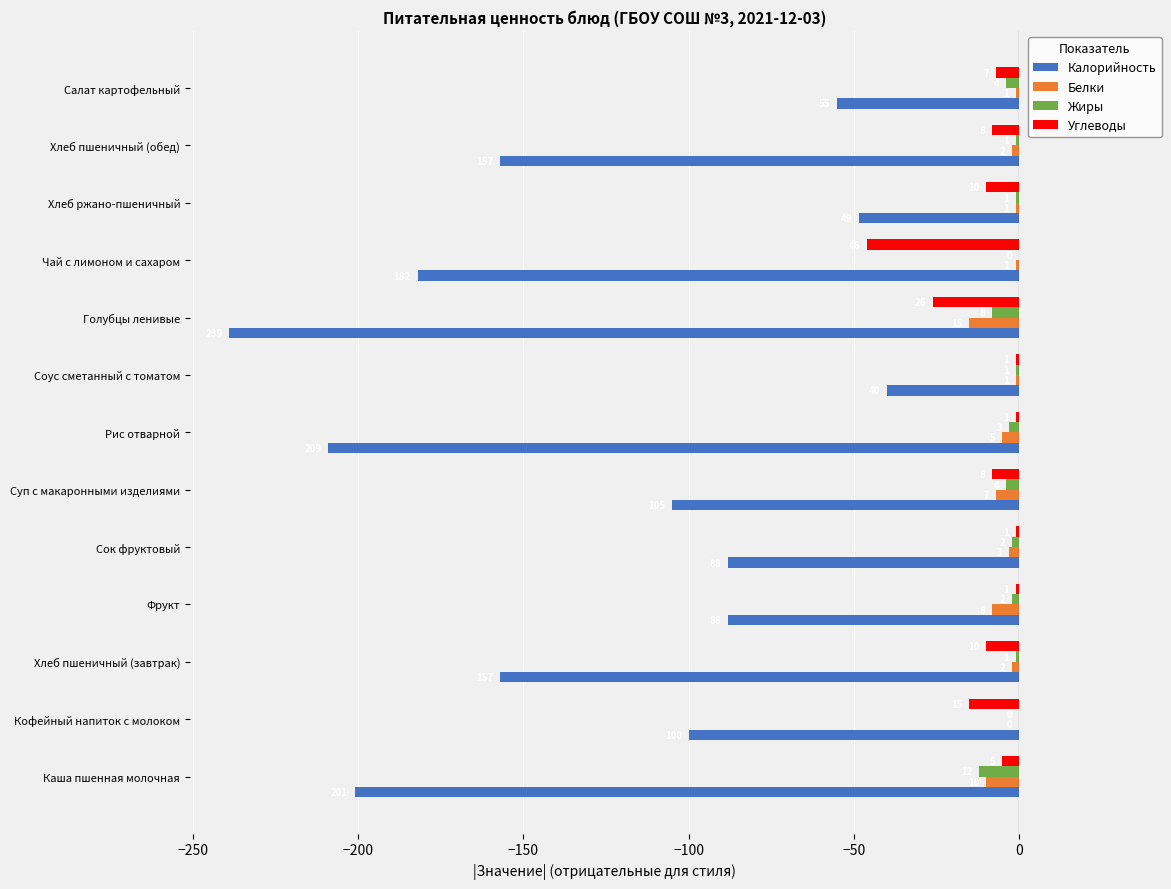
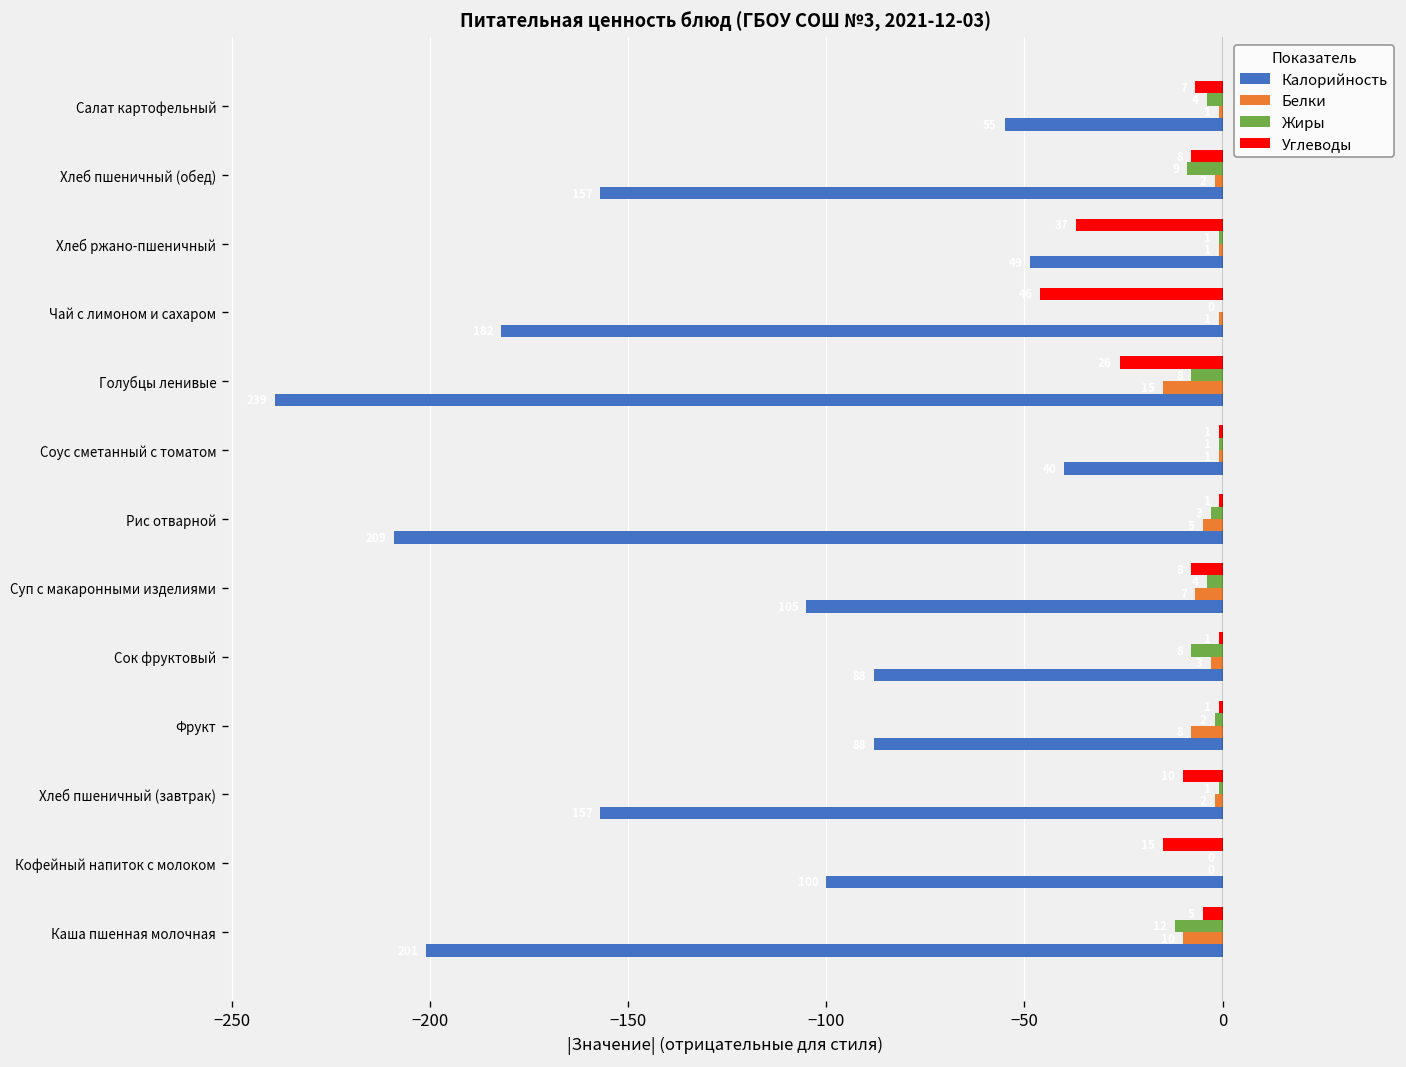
  {
    "Калорийность": {
      "Салат картофельный": -55,
      "Хлеб пшеничный (обед)": -157,
      "Хлеб ржано-пшеничный": -49,
      "Чай с лимоном и сахаром": -182,
      "Голубцы ленивые": -239,
      "Соус сметанный с томатом": -40,
      "Рис отварной": -209,
      "Суп с макаронными изделиями": -105,
      "Сок фруктовый": -88,
      "Фрукт": -88,
      "Хлеб пшеничный (завтрак)": -157,
      "Кофейный напиток с молоком": -100,
      "Каша пшенная молочная": -201
    },
    "Белки": {
      "Салат картофельный": -1,
      "Хлеб пшеничный (обед)": -2,
      "Хлеб ржано-пшеничный": -1,
      "Чай с лимоном и сахаром": -1,
      "Голубцы ленивые": -15,
      "Соус сметанный с томатом": -1,
      "Рис отварной": -5,
      "Суп с макаронными изделиями": -7,
      "Сок фруктовый": -3,
      "Фрукт": -8,
      "Хлеб пшеничный (завтрак)": -2,
      "Кофейный напиток с молоком": 0,
      "Каша пшенная молочная": -10
    },
    "Жиры": {
      "Салат картофельный": -4,
-     "Хлеб пшеничный (обед)": -1,
+     "Хлеб пшеничный (обед)": -9,
      "Хлеб ржано-пшеничный": -1,
      "Чай с лимоном и сахаром": 0,
      "Голубцы ленивые": -8,
      "Соус сметанный с томатом": -1,
      "Рис отварной": -3,
      "Суп с макаронными изделиями": -4,
-     "Сок фруктовый": -2,
+     "Сок фруктовый": -8,
      "Фрукт": -2,
      "Хлеб пшеничный (завтрак)": -1,
      "Кофейный напиток с молоком": 0,
      "Каша пшенная молочная": -12
    },
    "Углеводы": {
      "Салат картофельный": -7,
      "Хлеб пшеничный (обед)": -8,
-     "Хлеб ржано-пшеничный": -10,
+     "Хлеб ржано-пшеничный": -37,
      "Чай с лимоном и сахаром": -46,
      "Голубцы ленивые": -26,
      "Соус сметанный с томатом": -1,
      "Рис отварной": -1,
      "Суп с макаронными изделиями": -8,
      "Сок фруктовый": -1,
      "Фрукт": -1,
      "Хлеб пшеничный (завтрак)": -10,
      "Кофейный напиток с молоком": -15,
      "Каша пшенная молочная": -5
    }
  }
